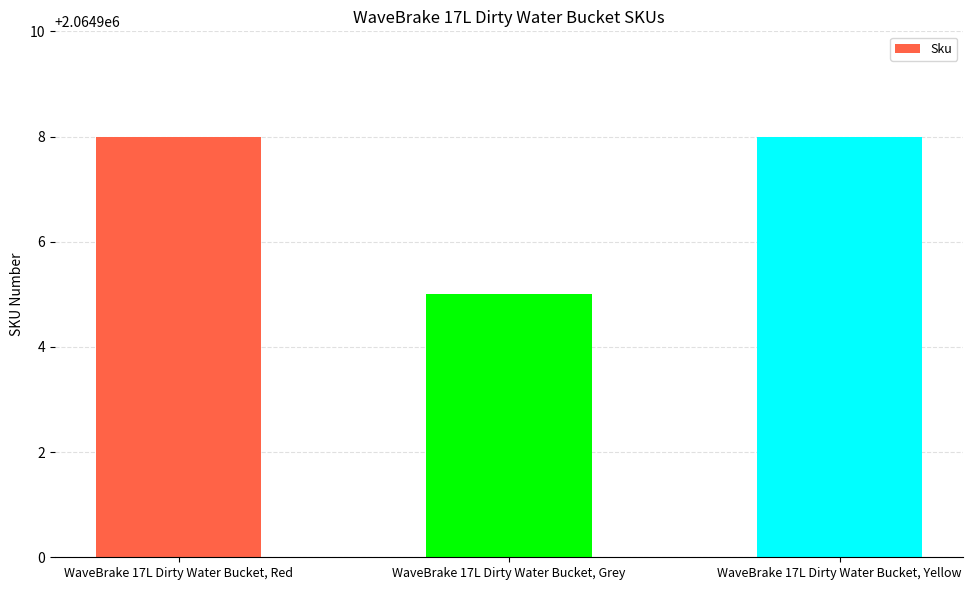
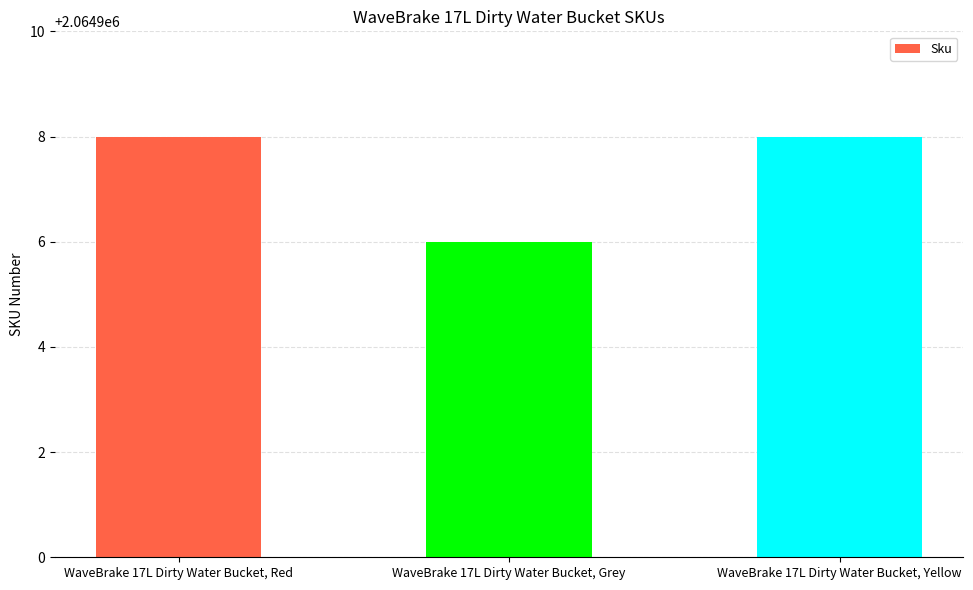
  {
    "WaveBrake 17L Dirty Water Bucket, Red": 2064908,
-   "WaveBrake 17L Dirty Water Bucket, Grey": 2064905,
+   "WaveBrake 17L Dirty Water Bucket, Grey": 2064906,
    "WaveBrake 17L Dirty Water Bucket, Yellow": 2064908
  }
